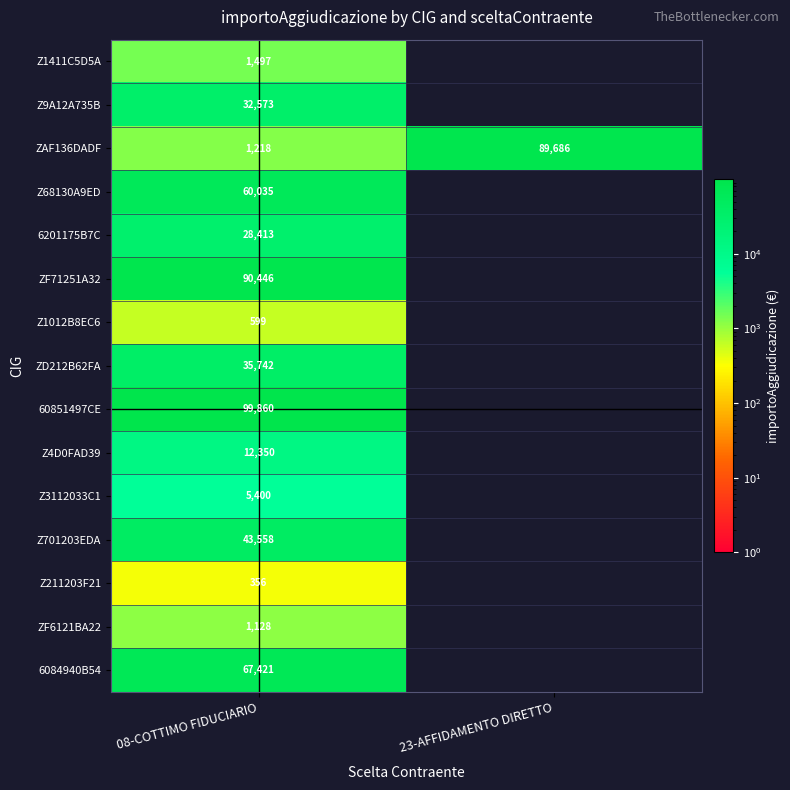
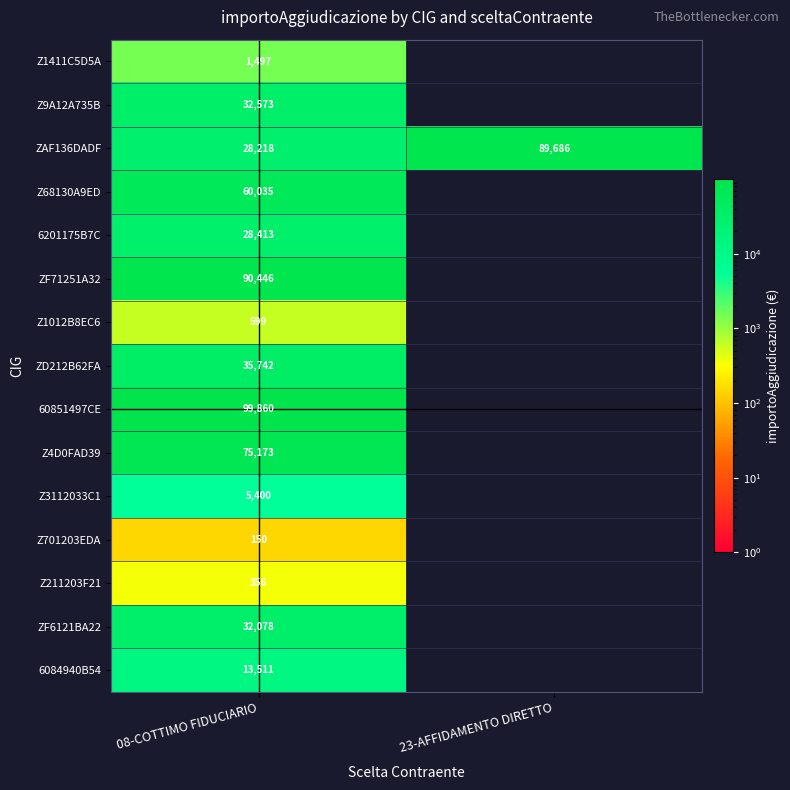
  {
    "Z1411C5D5A": {
      "08-COTTIMO FIDUCIARIO": "1,497"
    },
    "Z9A12A735B": {
      "08-COTTIMO FIDUCIARIO": "32,573"
    },
    "ZAF136DADF": {
-     "08-COTTIMO FIDUCIARIO": "1,218",
+     "08-COTTIMO FIDUCIARIO": "28,218",
      "23-AFFIDAMENTO DIRETTO": "89,686"
    },
    "Z68130A9ED": {
      "08-COTTIMO FIDUCIARIO": "60,035"
    },
    "6201175B7C": {
      "08-COTTIMO FIDUCIARIO": "28,413"
    },
    "ZF71251A32": {
      "08-COTTIMO FIDUCIARIO": "90,446"
    },
    "Z1012B8EC6": {
      "08-COTTIMO FIDUCIARIO": "599"
    },
    "ZD212B62FA": {
      "08-COTTIMO FIDUCIARIO": "35,742"
    },
    "60851497CE": {
      "08-COTTIMO FIDUCIARIO": "99,860"
    },
    "Z4D0FAD39": {
-     "08-COTTIMO FIDUCIARIO": "12,350"
+     "08-COTTIMO FIDUCIARIO": "75,173"
    },
    "Z3112033C1": {
      "08-COTTIMO FIDUCIARIO": "5,400"
    },
    "Z701203EDA": {
-     "08-COTTIMO FIDUCIARIO": "43,558"
+     "08-COTTIMO FIDUCIARIO": "150"
    },
    "Z211203F21": {
      "08-COTTIMO FIDUCIARIO": "356"
    },
    "ZF6121BA22": {
-     "08-COTTIMO FIDUCIARIO": "1,128"
+     "08-COTTIMO FIDUCIARIO": "32,078"
    },
    "6084940B54": {
-     "08-COTTIMO FIDUCIARIO": "67,421"
+     "08-COTTIMO FIDUCIARIO": "13,511"
    }
  }
